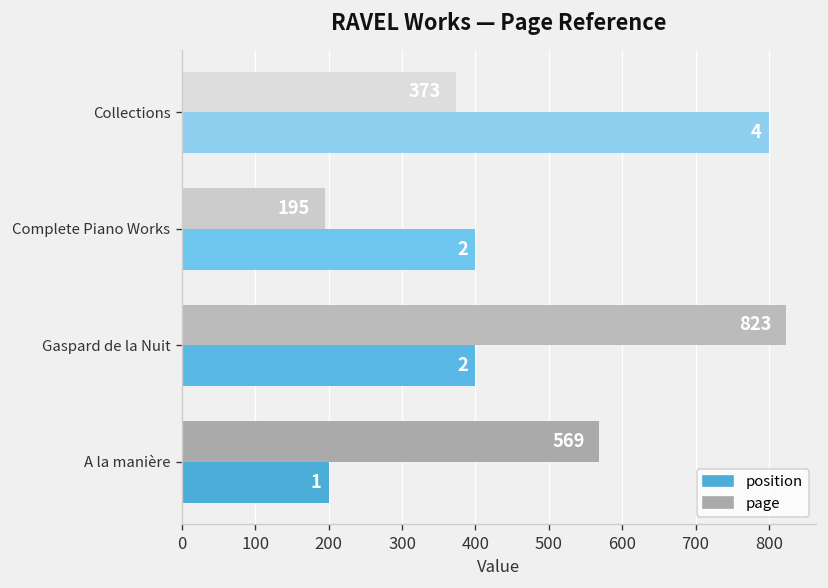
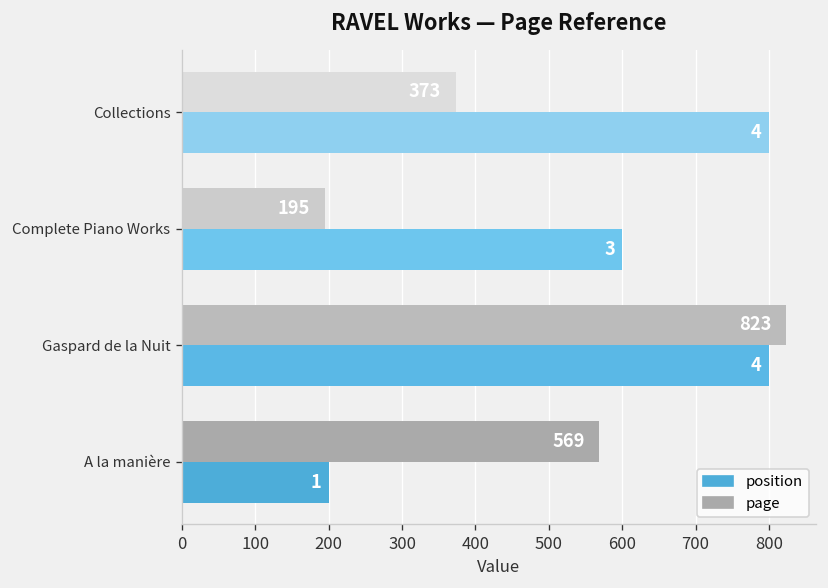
  {
    "page": {
      "Complete Piano Works": 195,
      "Gaspard de la Nuit": 823,
      "A la manière": 569
    },
    "position": {
-     "Complete Piano Works": 2,
-     "Gaspard de la Nuit": 2
+     "Complete Piano Works": 3,
+     "Gaspard de la Nuit": 4
    }
  }
